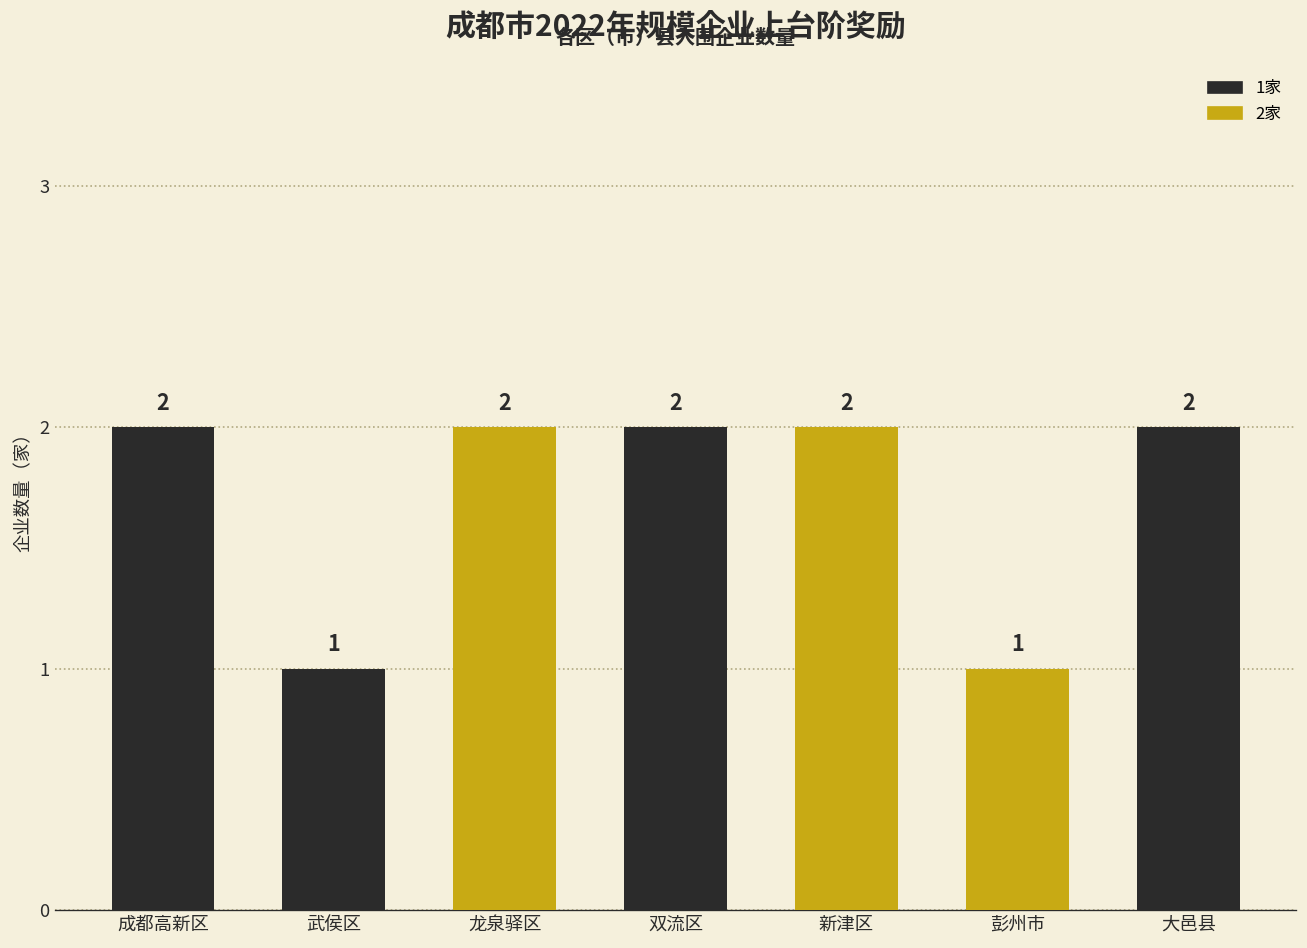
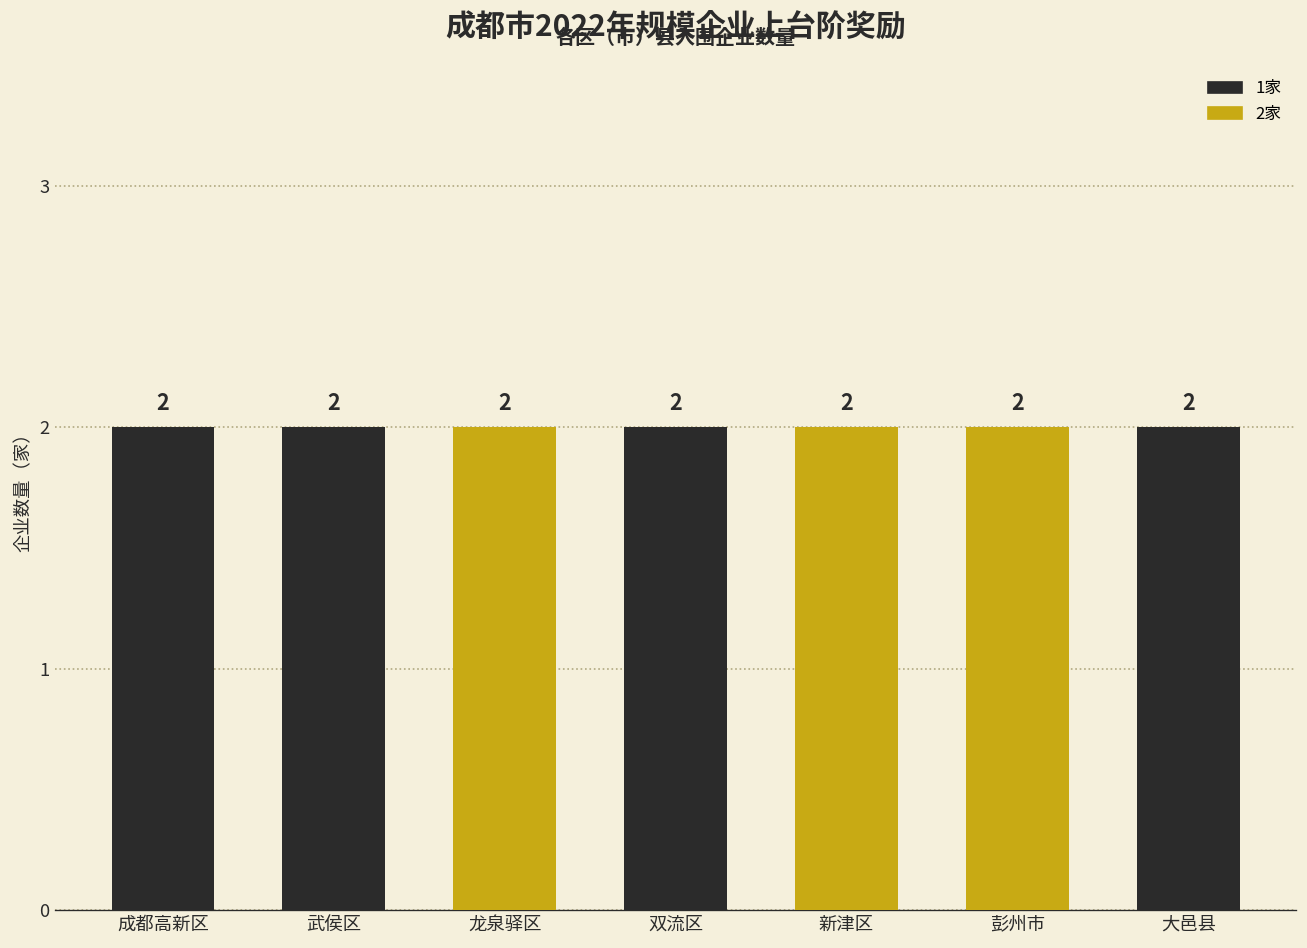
  {
    "成都高新区": 2,
-   "武侯区": 1,
+   "武侯区": 2,
    "龙泉驿区": 2,
    "双流区": 2,
    "新津区": 2,
-   "彭州市": 1,
+   "彭州市": 2,
    "大邑县": 2
  }
